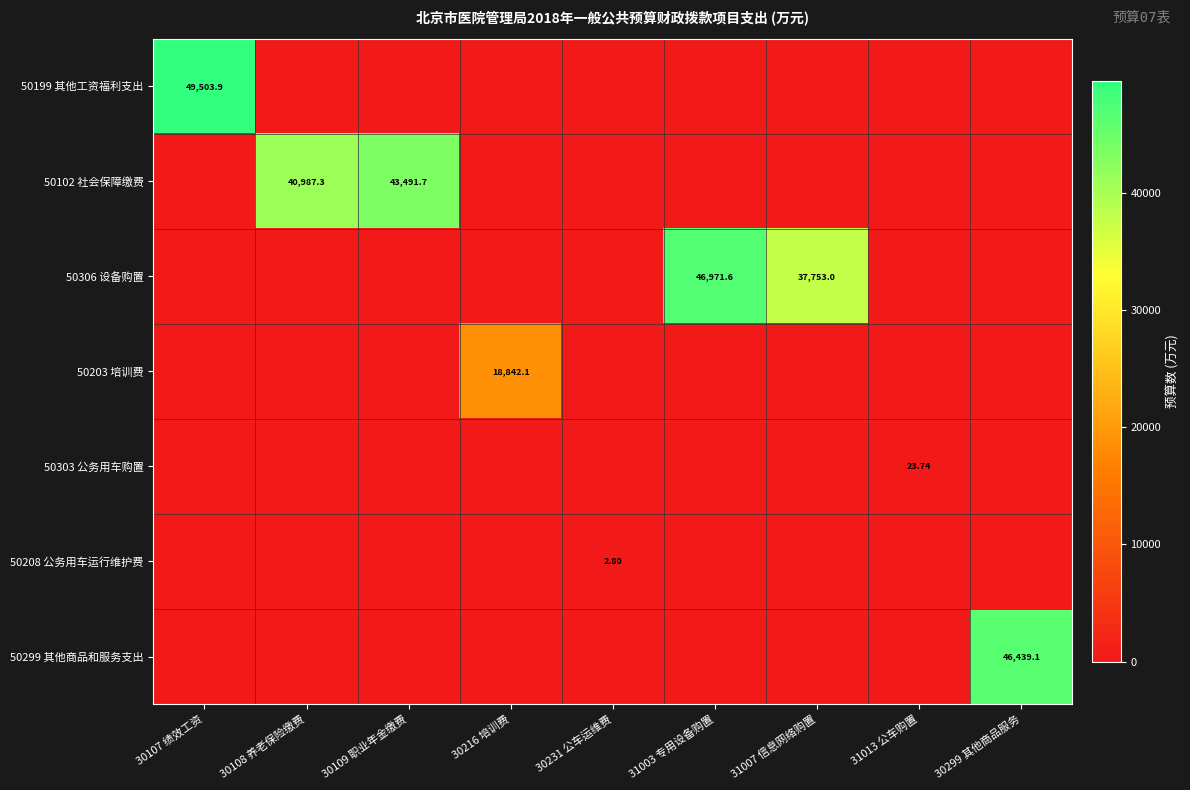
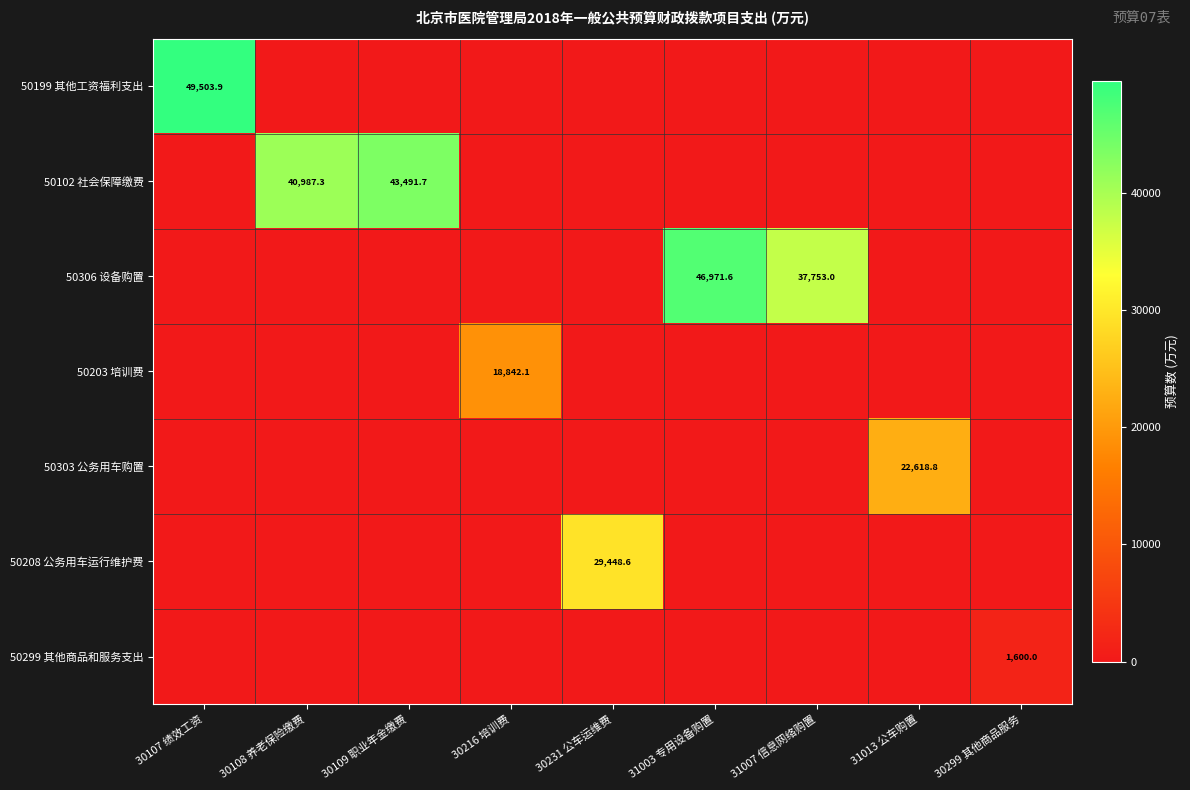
  {
    "50199 其他工资福利支出": {
      "30107 绩效工资": "49,503.9"
    },
    "50102 社会保障缴费": {
      "30108 养老保险缴费": "40,987.3",
      "30109 职业年金缴费": "43,491.7"
    },
    "50306 设备购置": {
      "31003 专用设备购置": "46,971.6",
      "31007 信息网络购置": "37,753.0"
    },
    "50203 培训费": {
      "30216 培训费": "18,842.1"
    },
    "50303 公务用车购置": {
-     "31013 公车购置": "23.74"
+     "31013 公车购置": "22,618.8"
    },
    "50208 公务用车运行维护费": {
-     "30231 公车运维费": "2.80"
+     "30231 公车运维费": "29,448.6"
    },
    "50299 其他商品和服务支出": {
-     "30299 其他商品服务": "46,439.1"
+     "30299 其他商品服务": "1,600.0"
    }
  }
